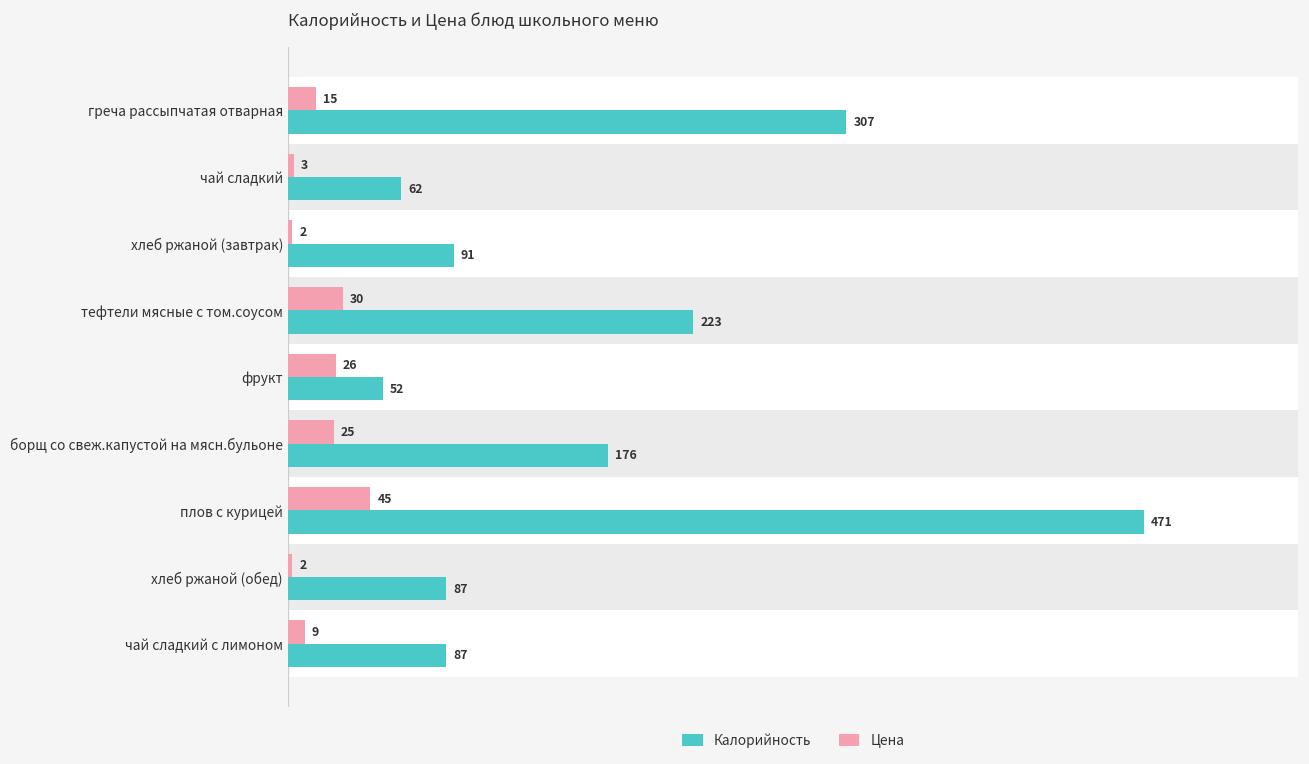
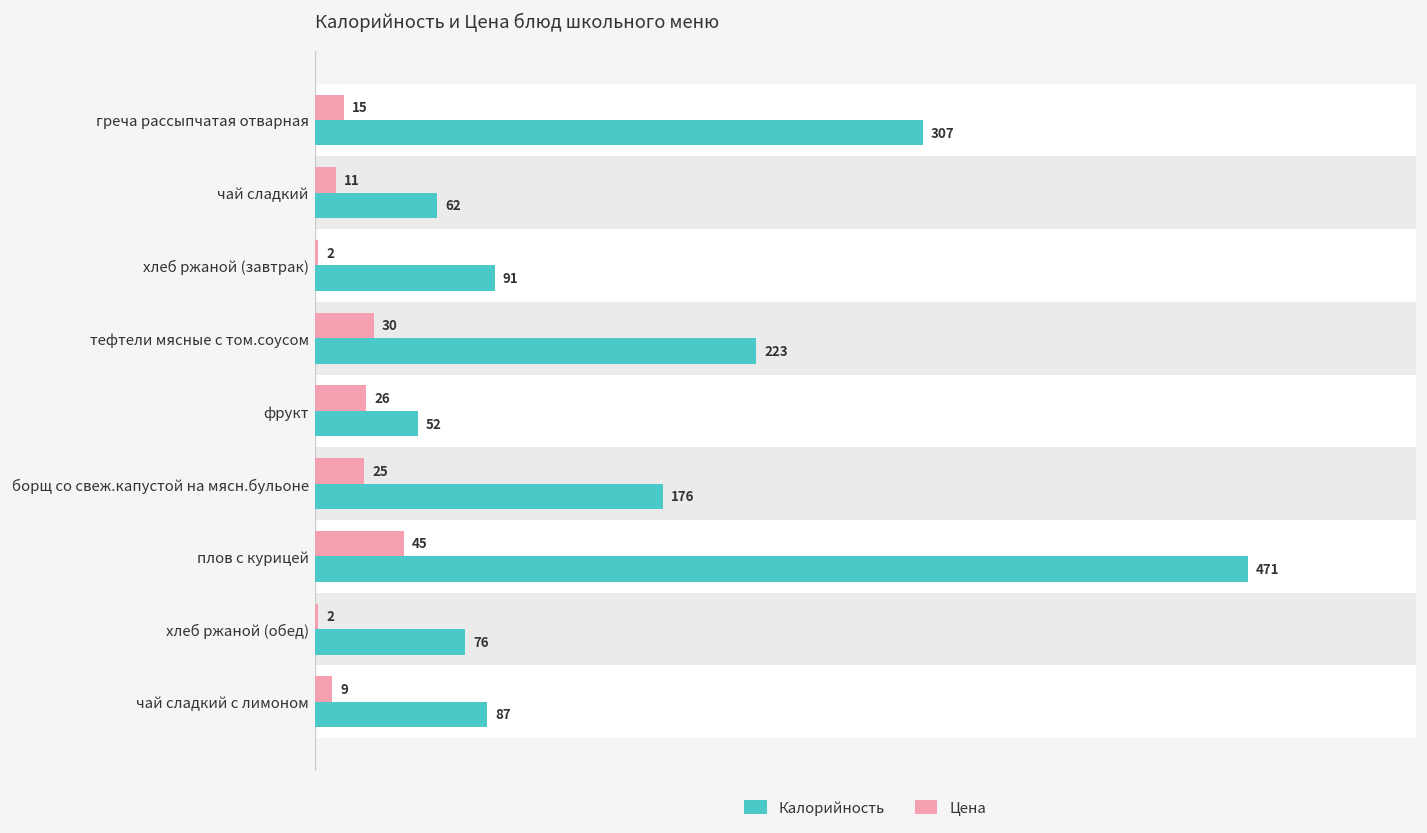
  {
    "Калорийность": {
-     "хлеб ржаной (обед)": 87
+     "хлеб ржаной (обед)": 76
    },
    "Цена": {
-     "чай сладкий": 3
+     "чай сладкий": 11
    }
  }
